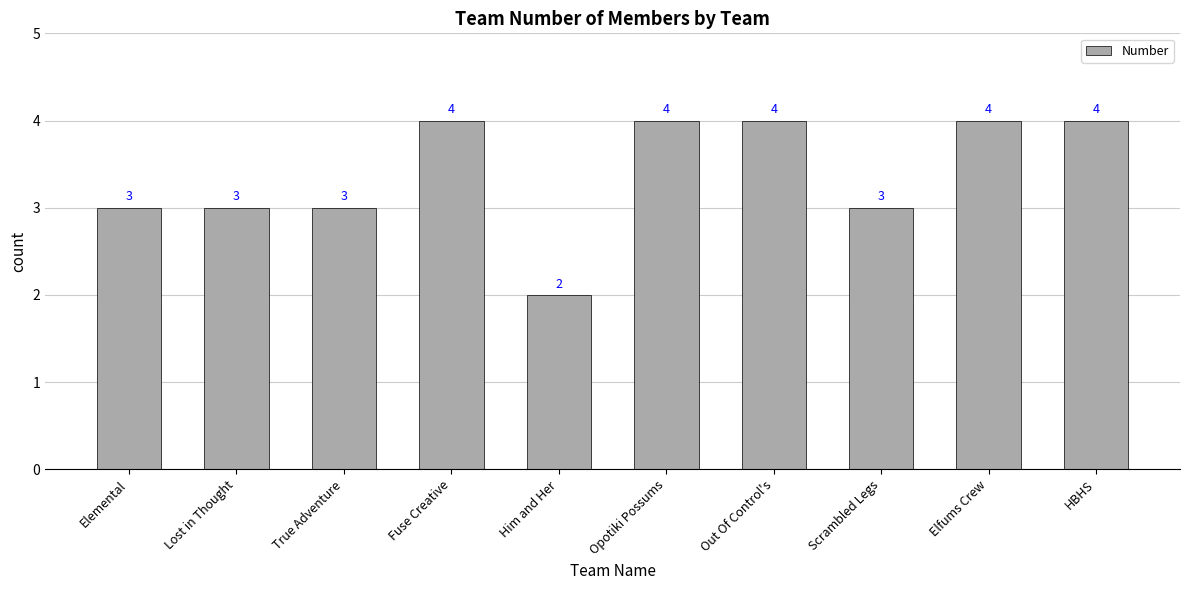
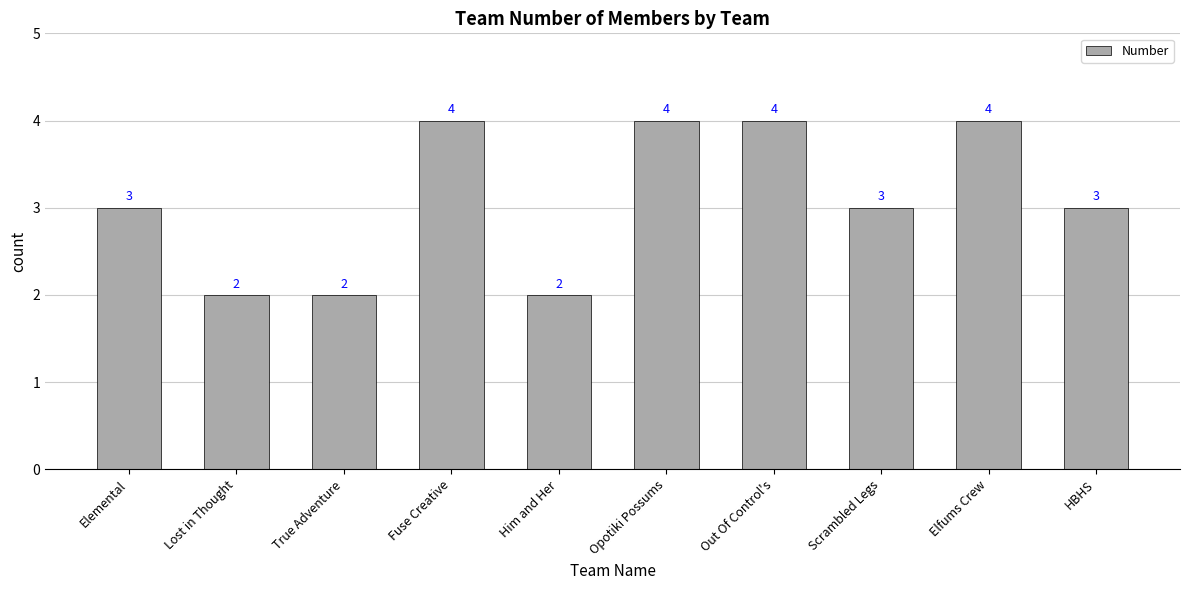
  {
    "Elemental": 3,
-   "Lost in Thought": 3,
-   "True Adventure": 3,
+   "Lost in Thought": 2,
+   "True Adventure": 2,
    "Fuse Creative": 4,
    "Him and Her": 2,
    "Opotiki Possums": 4,
    "Out Of Control's": 4,
    "Scrambled Legs": 3,
    "Elfums Crew": 4,
-   "HBHS": 4
+   "HBHS": 3
  }
